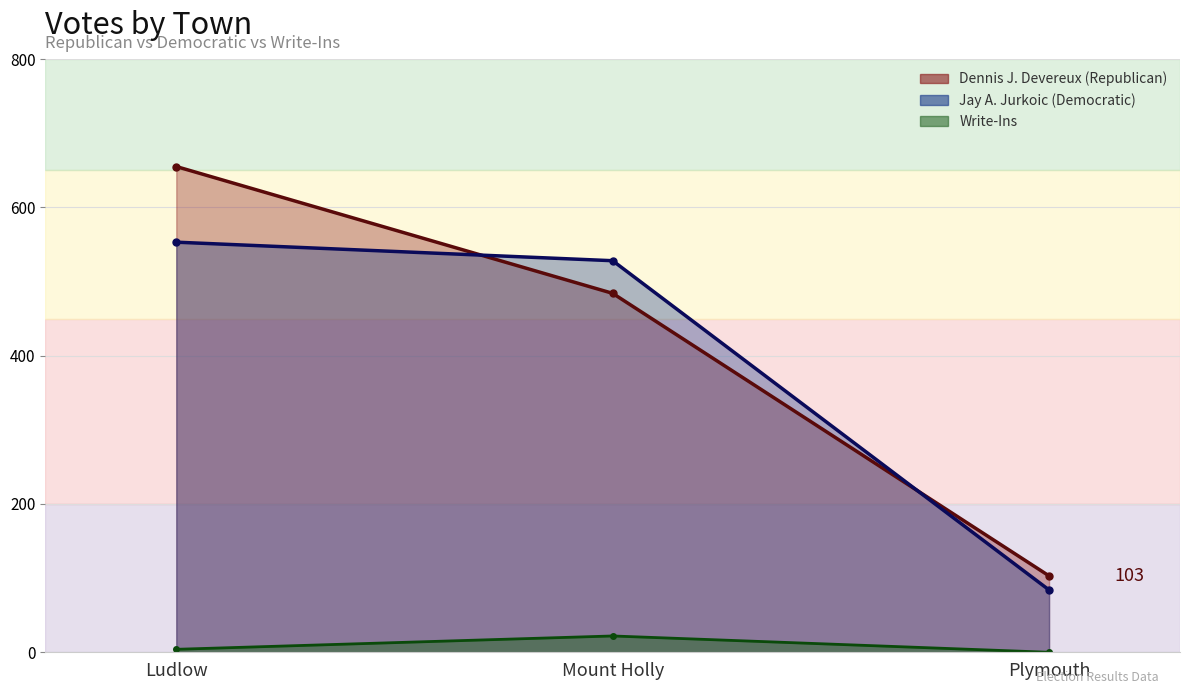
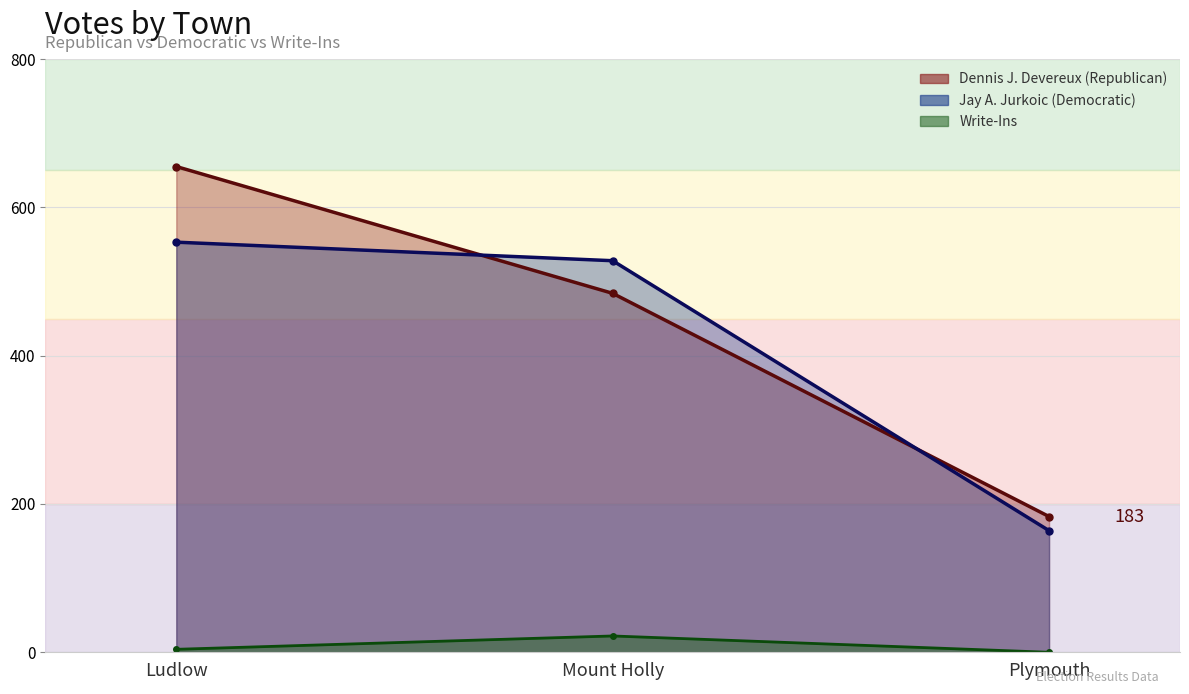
  {
    "Dennis J. Devereux (Republican)": {
-     "Plymouth": 103
+     "Plymouth": 183
    },
    "Jay A. Jurkoic (Democratic)": {
      "Ludlow": 550,
      "Mount Holly": 530,
-     "Plymouth": 80
+     "Plymouth": 160
    },
    "Write-Ins": {
      "Ludlow": 0,
      "Mount Holly": 20,
      "Plymouth": 0
    }
  }
